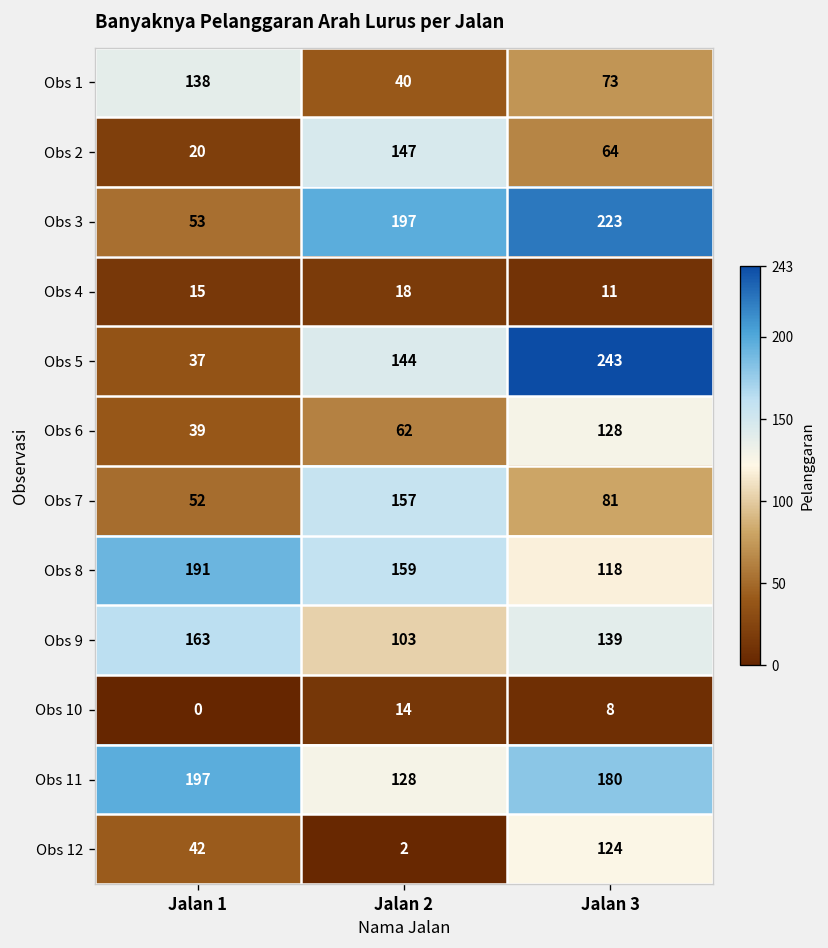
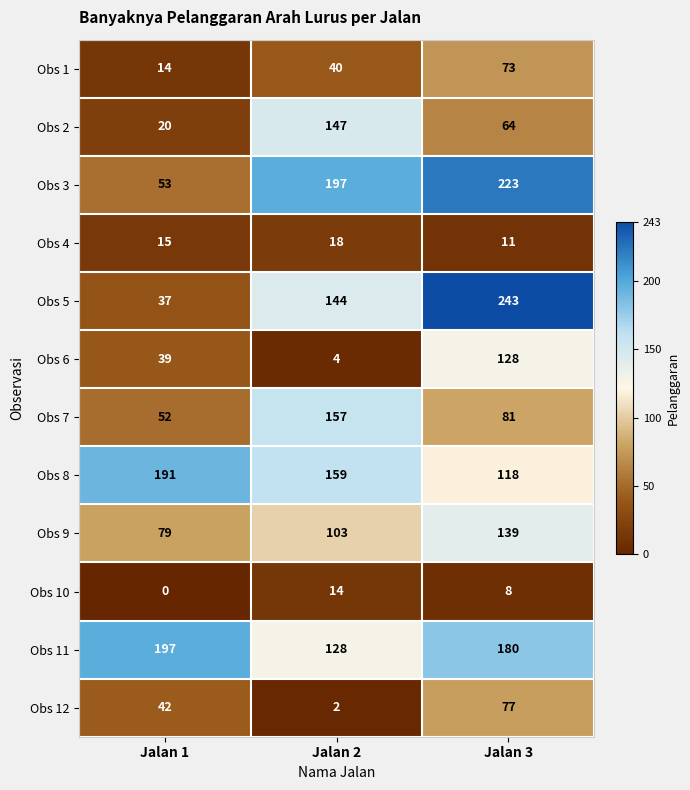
  {
    "Obs 1": {
-     "Jalan 1": 138,
+     "Jalan 1": 14,
      "Jalan 2": 40,
      "Jalan 3": 73
    },
    "Obs 2": {
      "Jalan 1": 20,
      "Jalan 2": 147,
      "Jalan 3": 64
    },
    "Obs 3": {
      "Jalan 1": 53,
      "Jalan 2": 197,
      "Jalan 3": 223
    },
    "Obs 4": {
      "Jalan 1": 15,
      "Jalan 2": 18,
      "Jalan 3": 11
    },
    "Obs 5": {
      "Jalan 1": 37,
      "Jalan 2": 144,
      "Jalan 3": 243
    },
    "Obs 6": {
      "Jalan 1": 39,
-     "Jalan 2": 62,
+     "Jalan 2": 4,
      "Jalan 3": 128
    },
    "Obs 7": {
      "Jalan 1": 52,
      "Jalan 2": 157,
      "Jalan 3": 81
    },
    "Obs 8": {
      "Jalan 1": 191,
      "Jalan 2": 159,
      "Jalan 3": 118
    },
    "Obs 9": {
-     "Jalan 1": 163,
+     "Jalan 1": 79,
      "Jalan 2": 103,
      "Jalan 3": 139
    },
    "Obs 10": {
      "Jalan 1": 0,
      "Jalan 2": 14,
      "Jalan 3": 8
    },
    "Obs 11": {
      "Jalan 1": 197,
      "Jalan 2": 128,
      "Jalan 3": 180
    },
    "Obs 12": {
      "Jalan 1": 42,
      "Jalan 2": 2,
-     "Jalan 3": 124
+     "Jalan 3": 77
    }
  }
